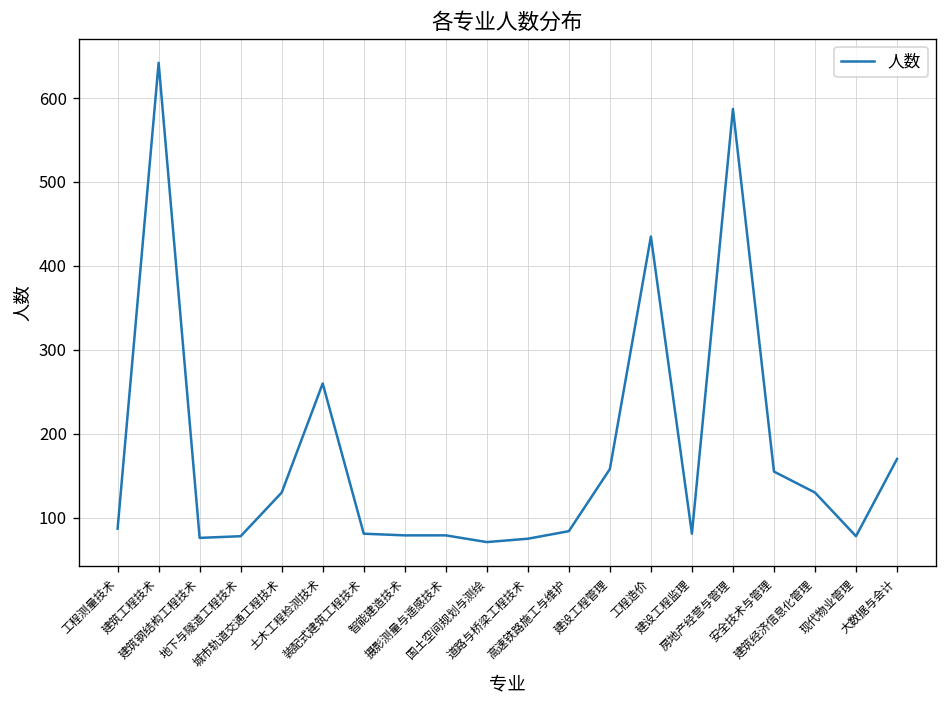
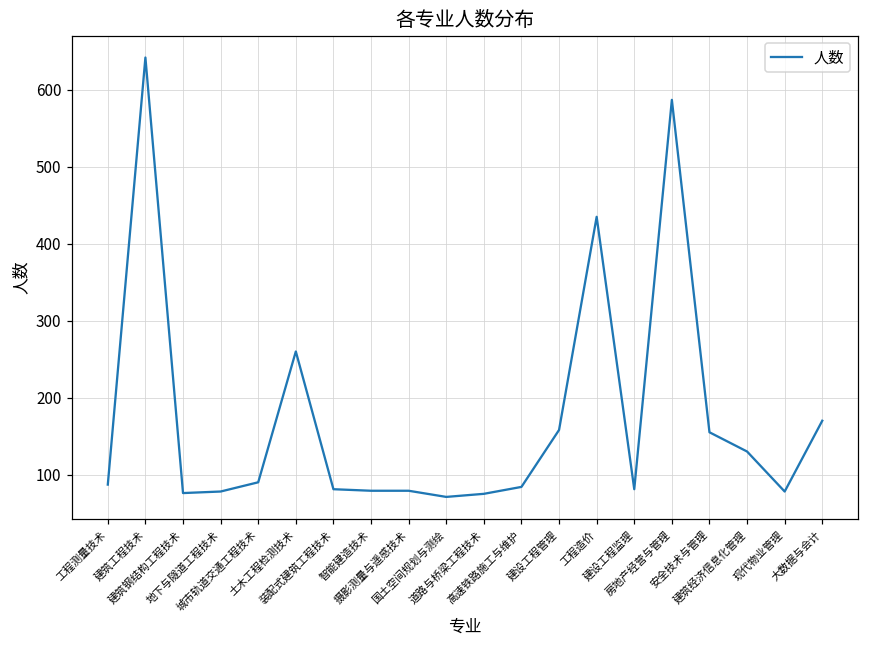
  {
    "工程测量技术": 90,
    "建筑工程技术": 640,
    "建筑钢结构工程技术": 80,
    "地下与隧道工程技术": 80,
-   "城市轨道交通工程技术": 130,
+   "城市轨道交通工程技术": 90,
    "土木工程检测技术": 260,
    "装配式建筑工程技术": 80,
    "智能建造技术": 80,
    "摄影测量与遥感技术": 80,
    "国土空间规划与测绘": 70,
    "道路与桥梁工程技术": 80,
    "高速铁路施工与维护": 80,
    "建设工程管理": 160,
    "工程造价": 440,
    "建设工程监理": 80,
    "房地产经营与管理": 590,
    "安全技术与管理": 160,
    "建筑经济信息化管理": 130,
    "现代物业管理": 80,
    "大数据与会计": 170
  }
